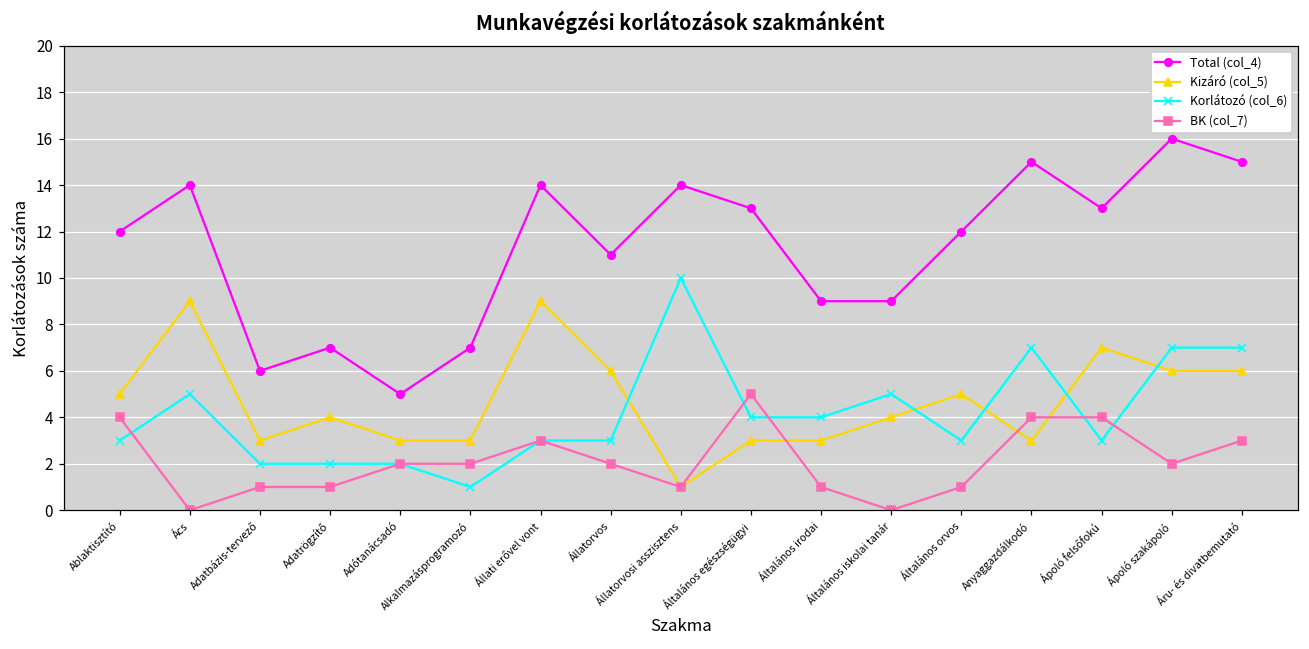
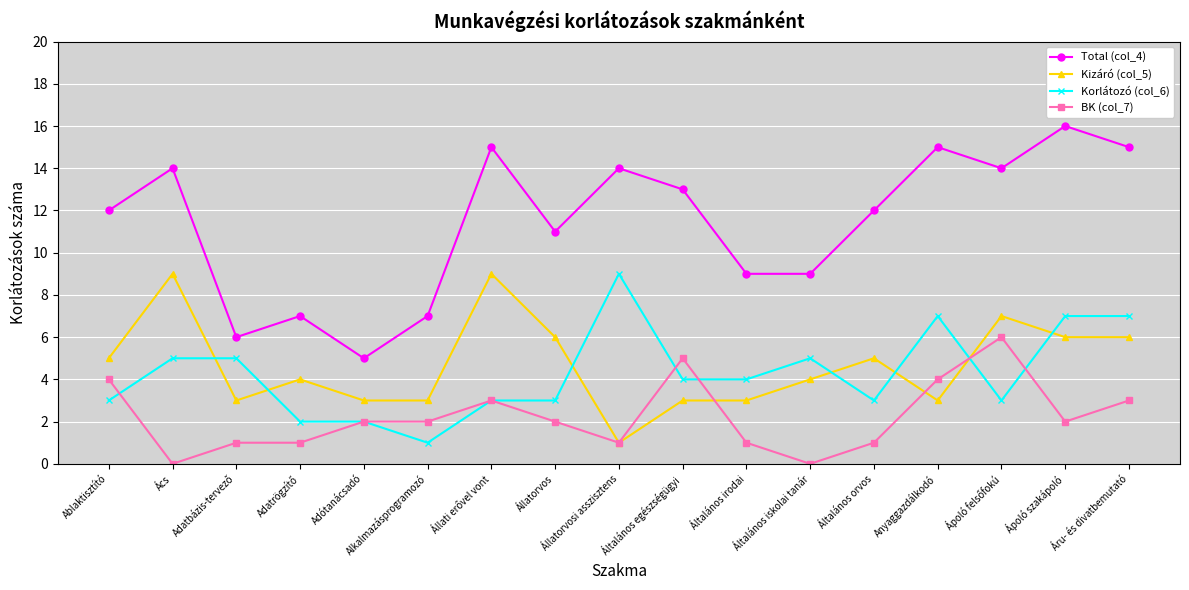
  {
    "Total (col_4)": {
      "Ablaktisztító": 12,
      "Ács": 14,
      "Adatbázis-tervező": 6,
      "Adatrögzítő": 7,
      "Adótanácsadó": 5,
      "Alkalmazásprogramozó": 7,
-     "Állati erővel vont": 14,
+     "Állati erővel vont": 15,
      "Állatorvos": 11,
      "Állatorvosi asszisztens": 14,
      "Általános egészségügyi": 13,
      "Általános irodai": 9,
      "Általános iskolai tanár": 9,
      "Általános orvos": 12,
      "Anyaggazdálkodó": 15,
-     "Ápoló felsőfokú": 13,
+     "Ápoló felsőfokú": 14,
      "Ápoló szakápoló": 16,
      "Áru- és divatbemutató": 15
    },
    "Kizáró (col_5)": {
      "Ablaktisztító": 5,
      "Ács": 9,
      "Adatbázis-tervező": 3,
      "Adatrögzítő": 4,
      "Adótanácsadó": 3,
      "Alkalmazásprogramozó": 3,
      "Állati erővel vont": 9,
      "Állatorvos": 6,
      "Általános egészségügyi": 3,
      "Általános irodai": 3,
      "Általános iskolai tanár": 4,
      "Általános orvos": 5,
      "Anyaggazdálkodó": 3,
      "Ápoló felsőfokú": 7,
      "Ápoló szakápoló": 6,
      "Áru- és divatbemutató": 6
    },
    "Korlátozó (col_6)": {
      "Ablaktisztító": 3,
      "Ács": 5,
-     "Adatbázis-tervező": 2,
+     "Adatbázis-tervező": 5,
      "Adatrögzítő": 2,
      "Alkalmazásprogramozó": 1,
      "Állatorvos": 3,
-     "Állatorvosi asszisztens": 10,
+     "Állatorvosi asszisztens": 9,
      "Általános egészségügyi": 4,
      "Általános irodai": 4,
      "Általános iskolai tanár": 5,
      "Általános orvos": 3,
      "Anyaggazdálkodó": 7,
      "Ápoló felsőfokú": 3,
      "Ápoló szakápoló": 7,
      "Áru- és divatbemutató": 7
    },
    "BK (col_7)": {
      "Ablaktisztító": 4,
      "Ács": 0,
      "Adatbázis-tervező": 1,
      "Adatrögzítő": 1,
      "Alkalmazásprogramozó": 2,
      "Állatorvos": 2,
      "Általános egészségügyi": 5,
      "Általános irodai": 1,
      "Általános iskolai tanár": 0,
      "Általános orvos": 1,
      "Anyaggazdálkodó": 4,
-     "Ápoló felsőfokú": 4,
+     "Ápoló felsőfokú": 6,
      "Ápoló szakápoló": 2,
      "Áru- és divatbemutató": 3
    }
  }
